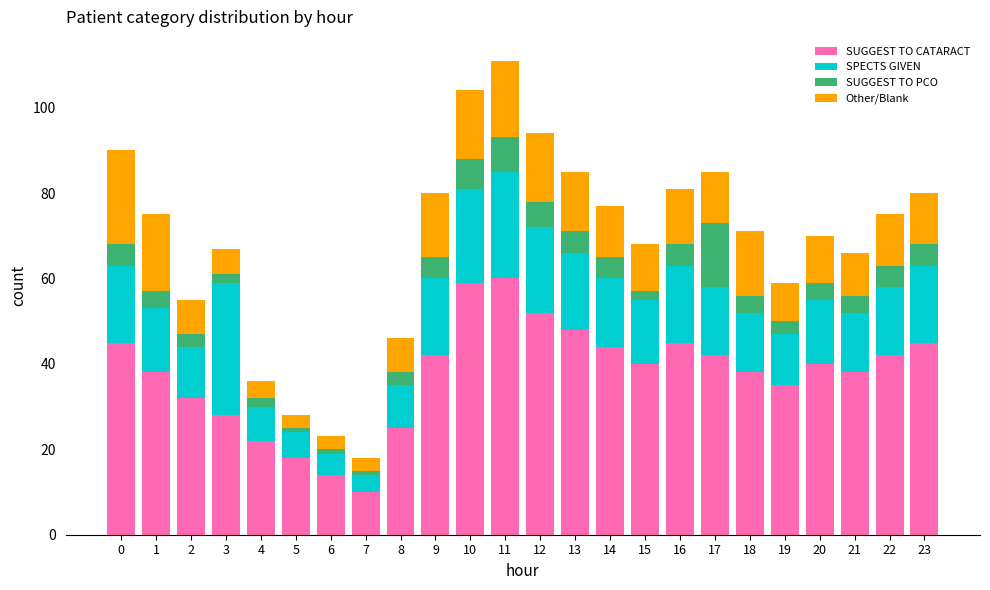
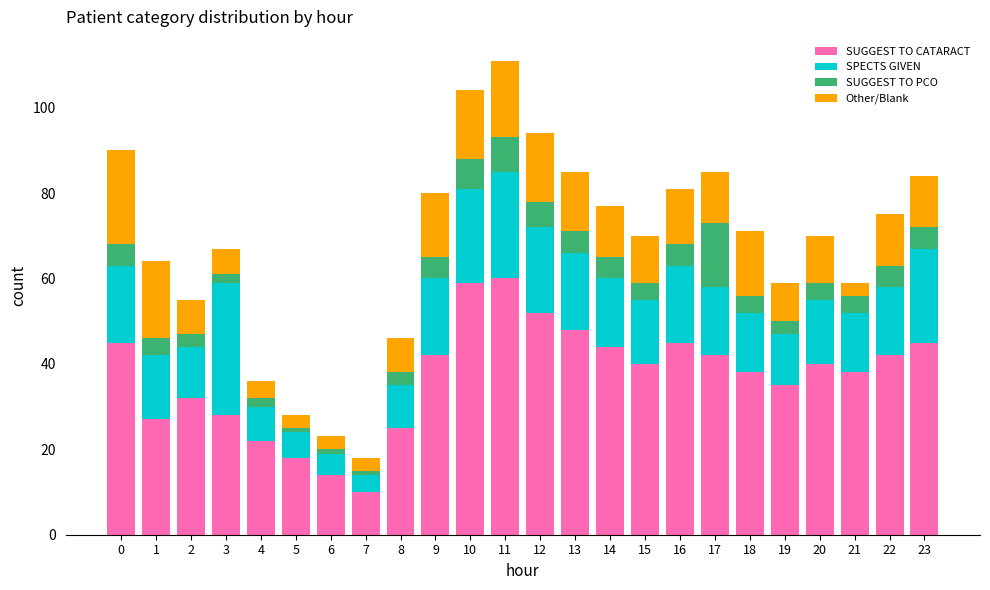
  {
    "SUGGEST TO CATARACT": {
      "0": 45,
-     "1": 38,
+     "1": 27,
      "2": 32,
      "3": 28,
      "4": 22,
      "5": 18,
      "6": 14,
      "7": 10,
      "8": 25,
      "9": 42,
      "10": 59,
      "11": 60,
      "12": 52,
      "13": 48,
      "14": 44,
      "15": 40,
      "16": 45,
      "17": 42,
      "18": 38,
      "19": 35,
      "20": 40,
      "21": 38,
      "22": 42,
      "23": 45
    },
    "SPECTS GIVEN": {
      "0": 18,
      "1": 15,
      "2": 12,
      "3": 31,
      "4": 8,
      "5": 6,
      "6": 5,
      "7": 4,
      "8": 10,
      "9": 18,
      "10": 22,
      "11": 25,
      "12": 20,
      "13": 18,
      "14": 16,
      "15": 15,
      "16": 18,
      "17": 16,
      "18": 14,
      "19": 12,
      "20": 15,
      "21": 14,
      "22": 16,
-     "23": 18
+     "23": 22
    },
    "SUGGEST TO PCO": {
      "0": 5,
      "1": 4,
      "2": 3,
      "3": 2,
      "4": 2,
      "5": 1,
      "6": 1,
      "7": 1,
      "8": 3,
      "9": 5,
      "10": 7,
      "11": 8,
      "12": 6,
      "13": 5,
      "14": 5,
-     "15": 2,
+     "15": 4,
      "16": 5,
      "17": 15,
      "18": 4,
      "19": 3,
      "20": 4,
      "21": 4,
      "22": 5,
      "23": 5
    },
    "Other/Blank": {
      "0": 22,
      "1": 18,
      "2": 8,
      "3": 6,
      "4": 4,
      "5": 3,
      "6": 3,
      "7": 3,
      "8": 8,
      "9": 15,
      "10": 16,
      "11": 18,
      "12": 16,
      "13": 14,
      "14": 12,
      "15": 11,
      "16": 13,
      "17": 12,
      "18": 15,
      "19": 9,
      "20": 11,
-     "21": 10,
+     "21": 3,
      "22": 12,
      "23": 12
    }
  }
